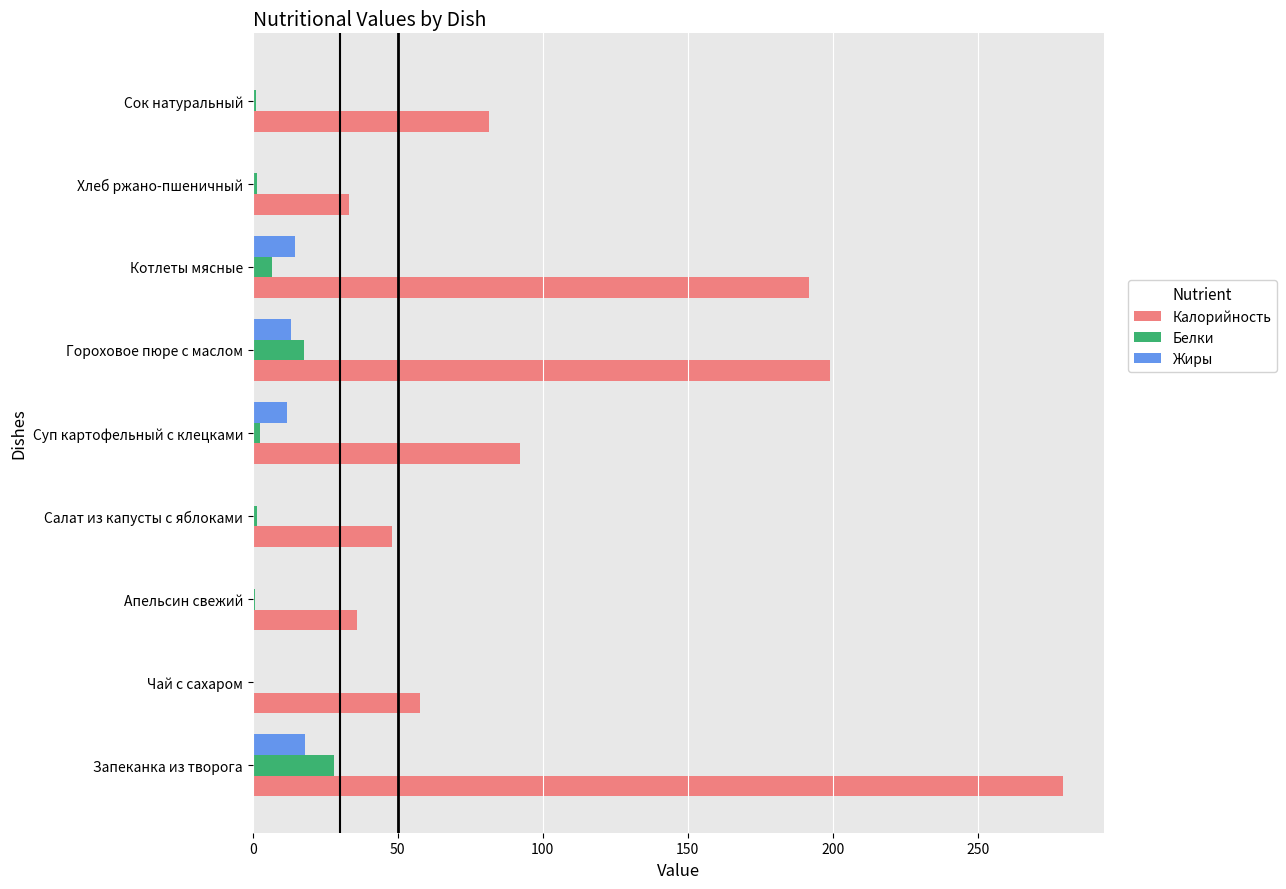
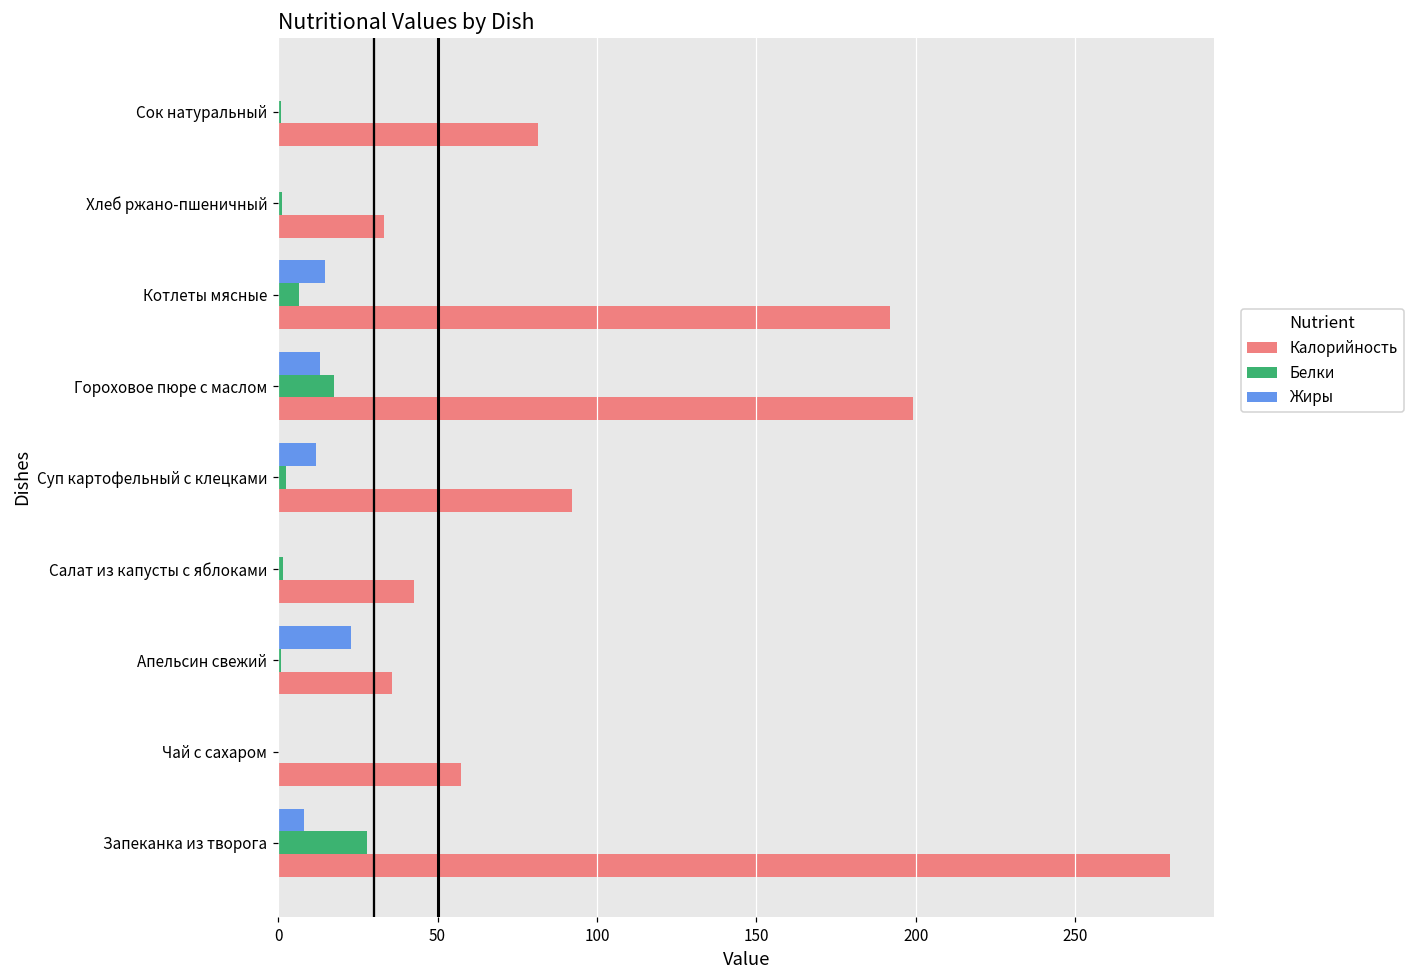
  {
    "Калорийность": {
      "Сок натуральный": 82,
      "Хлеб ржано-пшеничный": 33,
      "Котлеты мясные": 192,
      "Гороховое пюре с маслом": 199,
      "Суп картофельный с клецками": 92,
-     "Салат из капусты с яблоками": 48,
+     "Салат из капусты с яблоками": 43,
      "Апельсин свежий": 36,
      "Чай с сахаром": 58,
      "Запеканка из творога": 280
    },
    "Белки": {
      "Сок натуральный": 1,
      "Хлеб ржано-пшеничный": 1,
      "Котлеты мясные": 6,
      "Гороховое пюре с маслом": 18,
      "Суп картофельный с клецками": 3,
      "Салат из капусты с яблоками": 2,
      "Апельсин свежий": 1,
      "Запеканка из творога": 28
    },
    "Жиры": {
      "Котлеты мясные": 15,
      "Гороховое пюре с маслом": 13,
      "Суп картофельный с клецками": 12,
-     "Апельсин свежий": 0,
-     "Запеканка из творога": 18
+     "Апельсин свежий": 23,
+     "Запеканка из творога": 8
    }
  }
